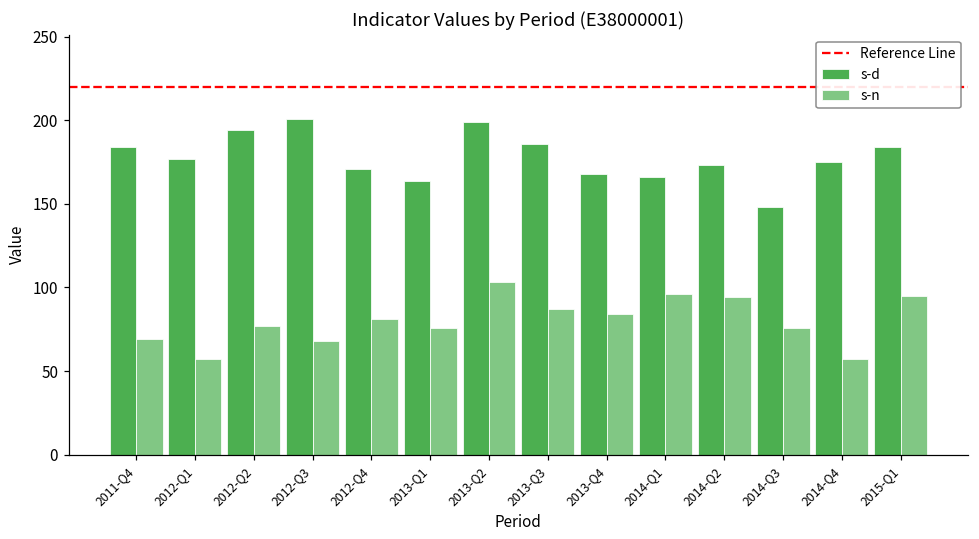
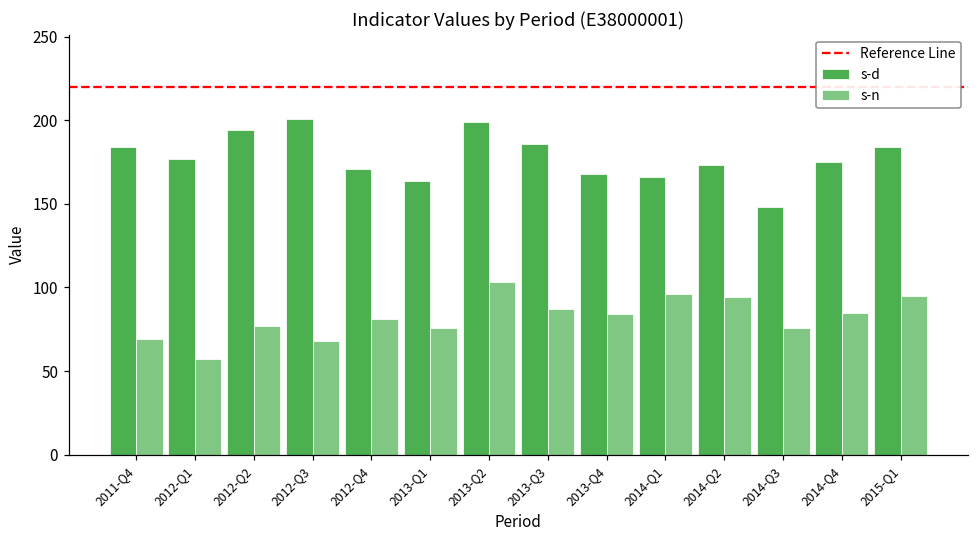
  {
    "s-d": {
      "2011-Q4": 184,
      "2012-Q1": 177,
      "2012-Q2": 194,
      "2012-Q3": 201,
      "2012-Q4": 171,
      "2013-Q1": 164,
      "2013-Q2": 199,
      "2013-Q3": 186,
      "2013-Q4": 168,
      "2014-Q1": 166,
      "2014-Q2": 173,
      "2014-Q3": 148,
      "2014-Q4": 175,
      "2015-Q1": 184
    },
    "s-n": {
      "2011-Q4": 69,
      "2012-Q1": 57,
      "2012-Q2": 77,
      "2012-Q3": 68,
      "2012-Q4": 81,
      "2013-Q1": 76,
      "2013-Q2": 103,
      "2013-Q3": 87,
      "2013-Q4": 84,
      "2014-Q1": 96,
      "2014-Q2": 94,
      "2014-Q3": 76,
-     "2014-Q4": 57,
+     "2014-Q4": 85,
      "2015-Q1": 95
    }
  }
